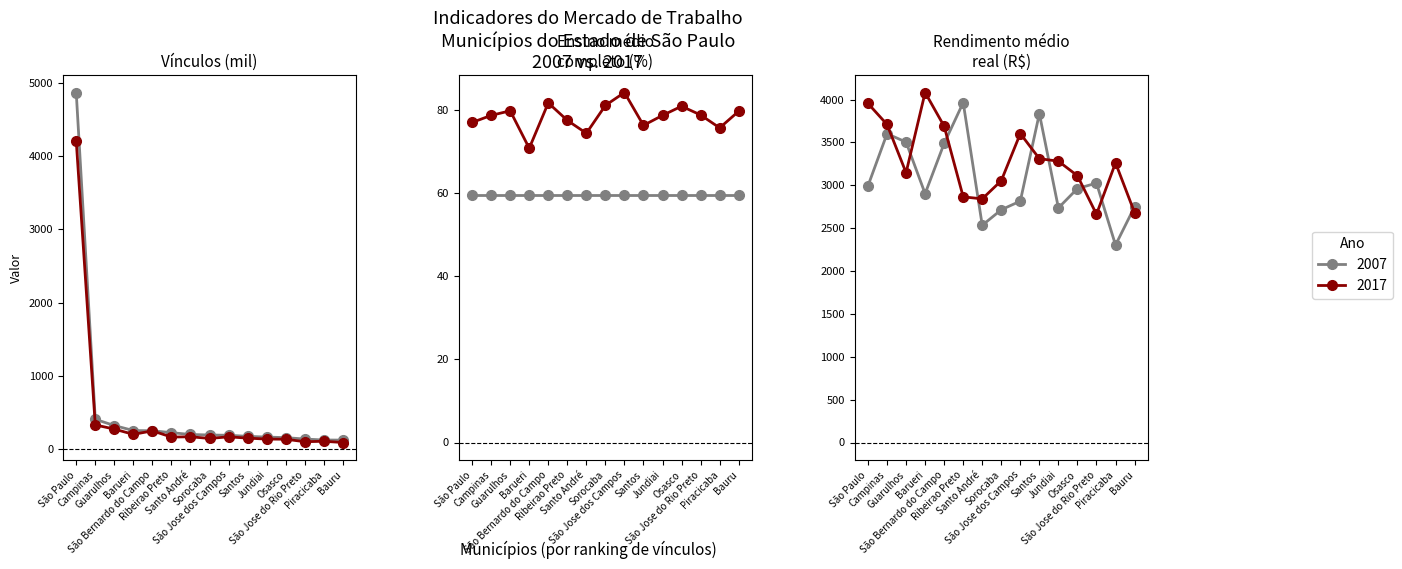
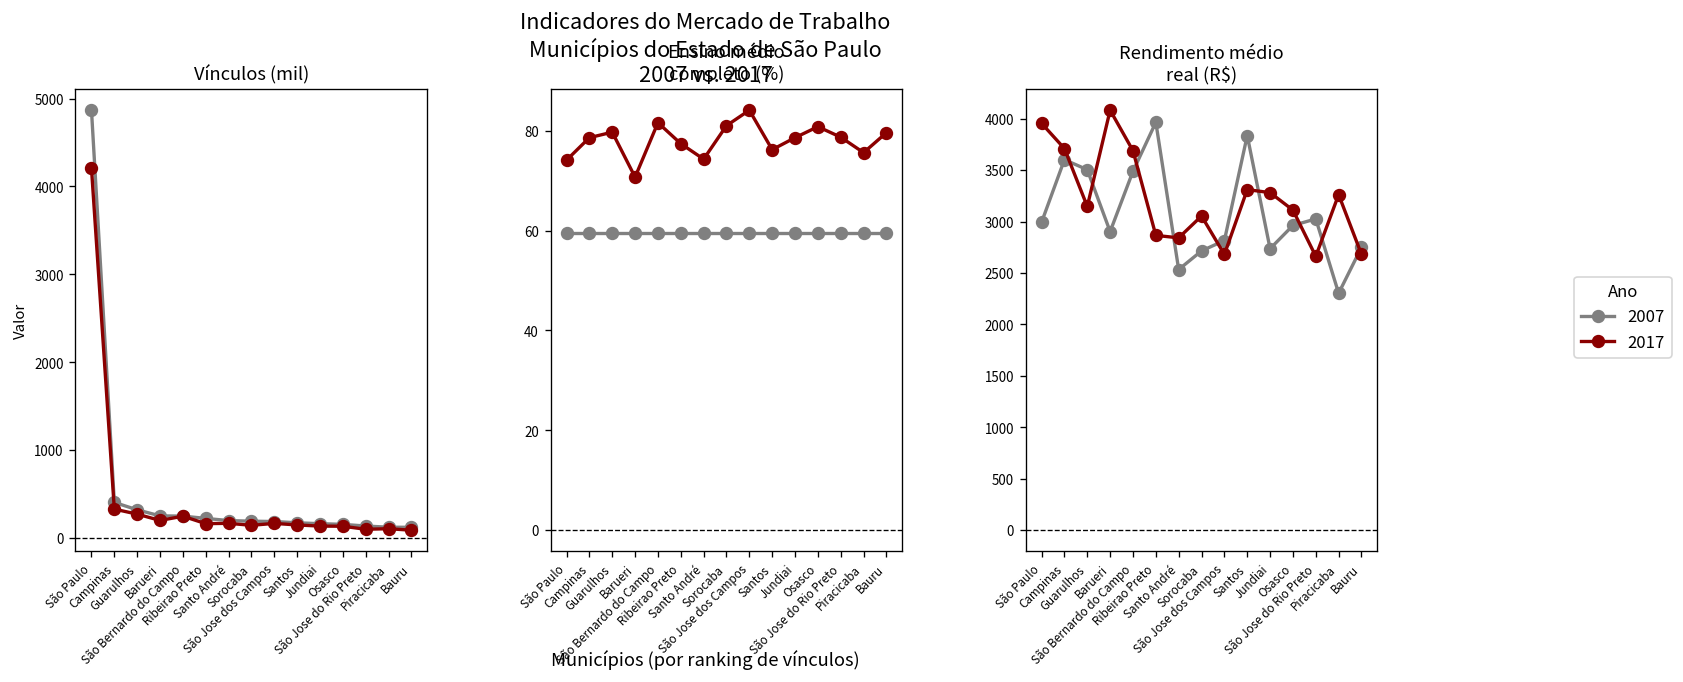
  {
    "Vínculos (mil)": {
      "2007": {
        "São Paulo": 4900,
        "Campinas": 400,
        "Guarulhos": 300,
        "Barueri": 300,
        "Ribeirao Preto": 200,
        "Sorocaba": 200,
        "São Jose do Rio Preto": 100
      },
      "2017": {
        "São Paulo": 4200,
        "Campinas": 300,
        "Guarulhos": 300,
        "Barueri": 200,
        "Ribeirao Preto": 200,
        "Sorocaba": 100,
        "São Jose do Rio Preto": 100
      }
    },
    "Ensino médio completo (%)": {
      "2007": {
        "São Paulo": 60,
        "Campinas": 60,
        "Guarulhos": 60,
        "Barueri": 60,
        "São Bernardo do Campo": 60,
        "Ribeirao Preto": 60,
        "Santo André": 60,
        "Sorocaba": 60,
        "São Jose dos Campos": 60,
        "Santos": 60,
        "Jundiai": 60,
        "Osasco": 60,
        "São Jose do Rio Preto": 60,
        "Piracicaba": 60,
        "Bauru": 60
      },
      "2017": {
-       "São Paulo": 77,
+       "São Paulo": 74,
        "Campinas": 79,
        "Guarulhos": 80,
        "Barueri": 71,
        "São Bernardo do Campo": 82,
        "Ribeirao Preto": 77,
        "Santo André": 74,
        "Sorocaba": 81,
        "São Jose dos Campos": 84,
        "Santos": 76,
        "Jundiai": 79,
        "Osasco": 81,
        "São Jose do Rio Preto": 79,
        "Piracicaba": 76,
        "Bauru": 80
      }
    },
    "Rendimento médio real (R$)": {
      "2007": {
        "São Paulo": 3000,
        "Campinas": 3600,
        "Guarulhos": 3500,
        "Barueri": 2900,
        "São Bernardo do Campo": 3500,
        "Ribeirao Preto": 4000,
        "Santo André": 2500,
        "Sorocaba": 2700,
        "São Jose dos Campos": 2800,
        "Santos": 3800,
        "Jundiai": 2700,
        "Osasco": 3000,
        "São Jose do Rio Preto": 3000,
        "Piracicaba": 2300,
        "Bauru": 2700
      },
      "2017": {
        "São Paulo": 4000,
        "Campinas": 3700,
        "Guarulhos": 3100,
        "Barueri": 4100,
        "São Bernardo do Campo": 3700,
        "Ribeirao Preto": 2900,
        "Santo André": 2800,
        "Sorocaba": 3100,
-       "São Jose dos Campos": 3600,
+       "São Jose dos Campos": 2700,
        "Santos": 3300,
        "Jundiai": 3300,
        "Osasco": 3100,
        "São Jose do Rio Preto": 2700,
        "Piracicaba": 3300,
        "Bauru": 2700
      }
    }
  }
